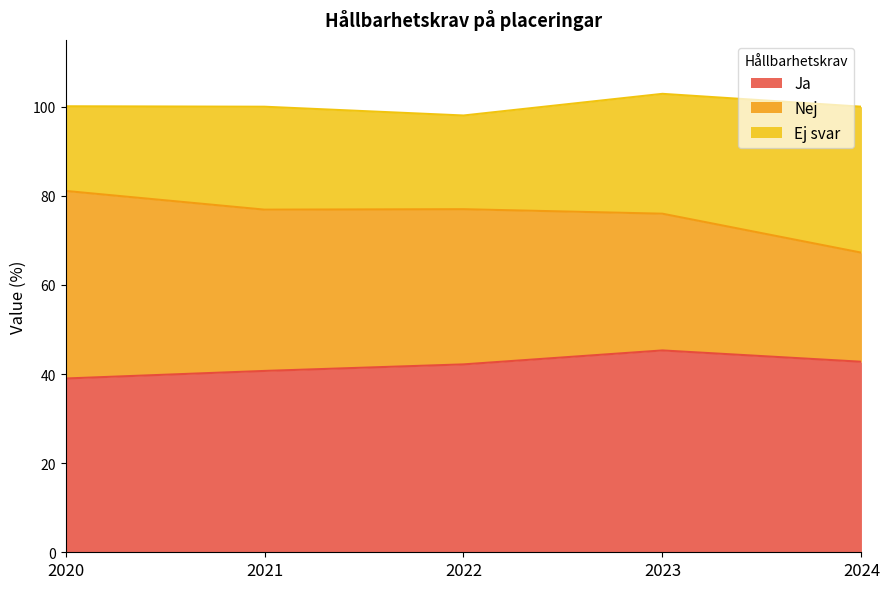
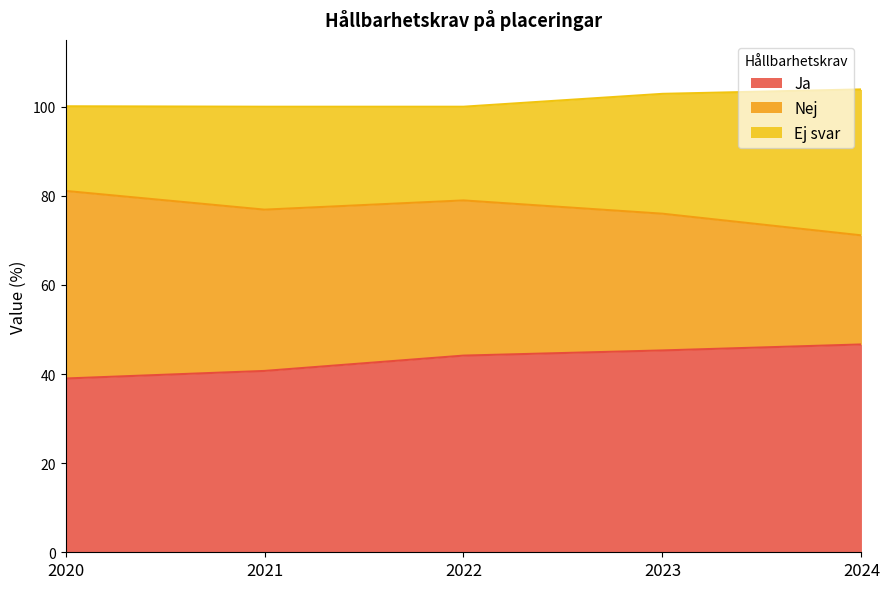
  {
    "Ja": {
      "2020": 39,
      "2021": 41,
-     "2022": 42,
+     "2022": 44,
      "2023": 45,
-     "2024": 43
+     "2024": 47
    }
  }
